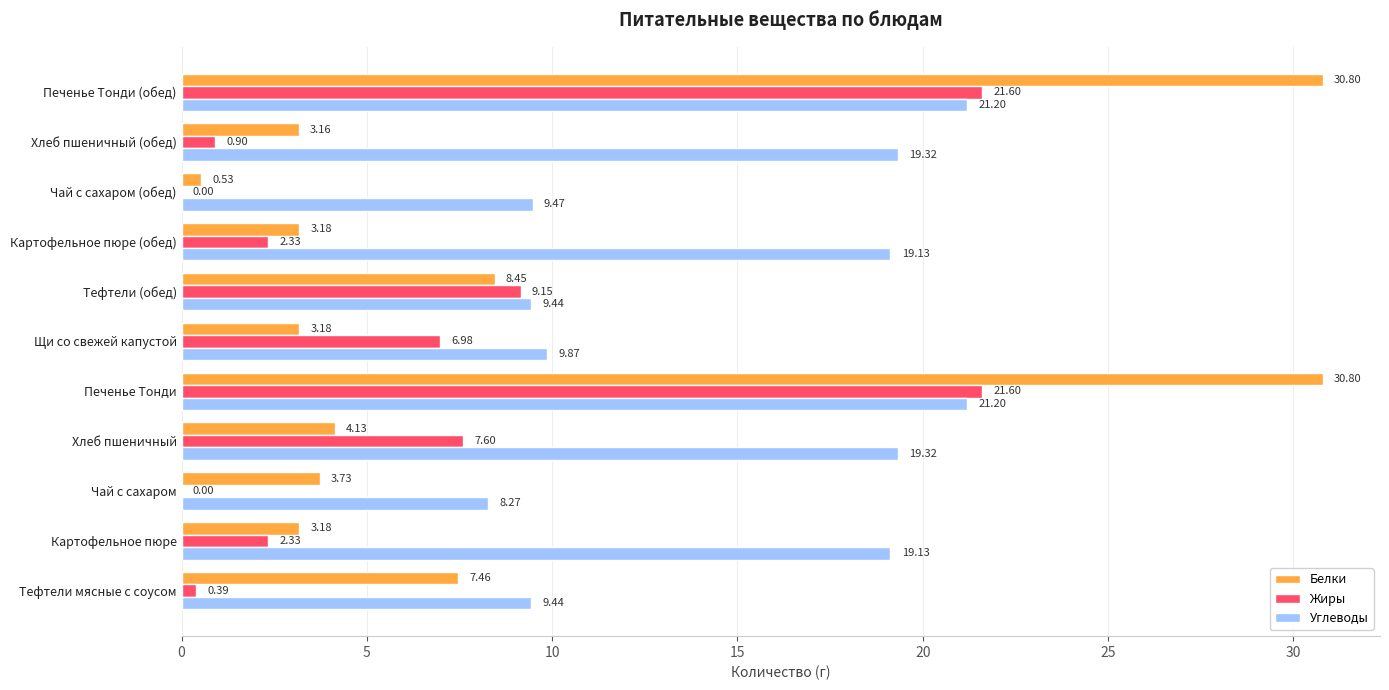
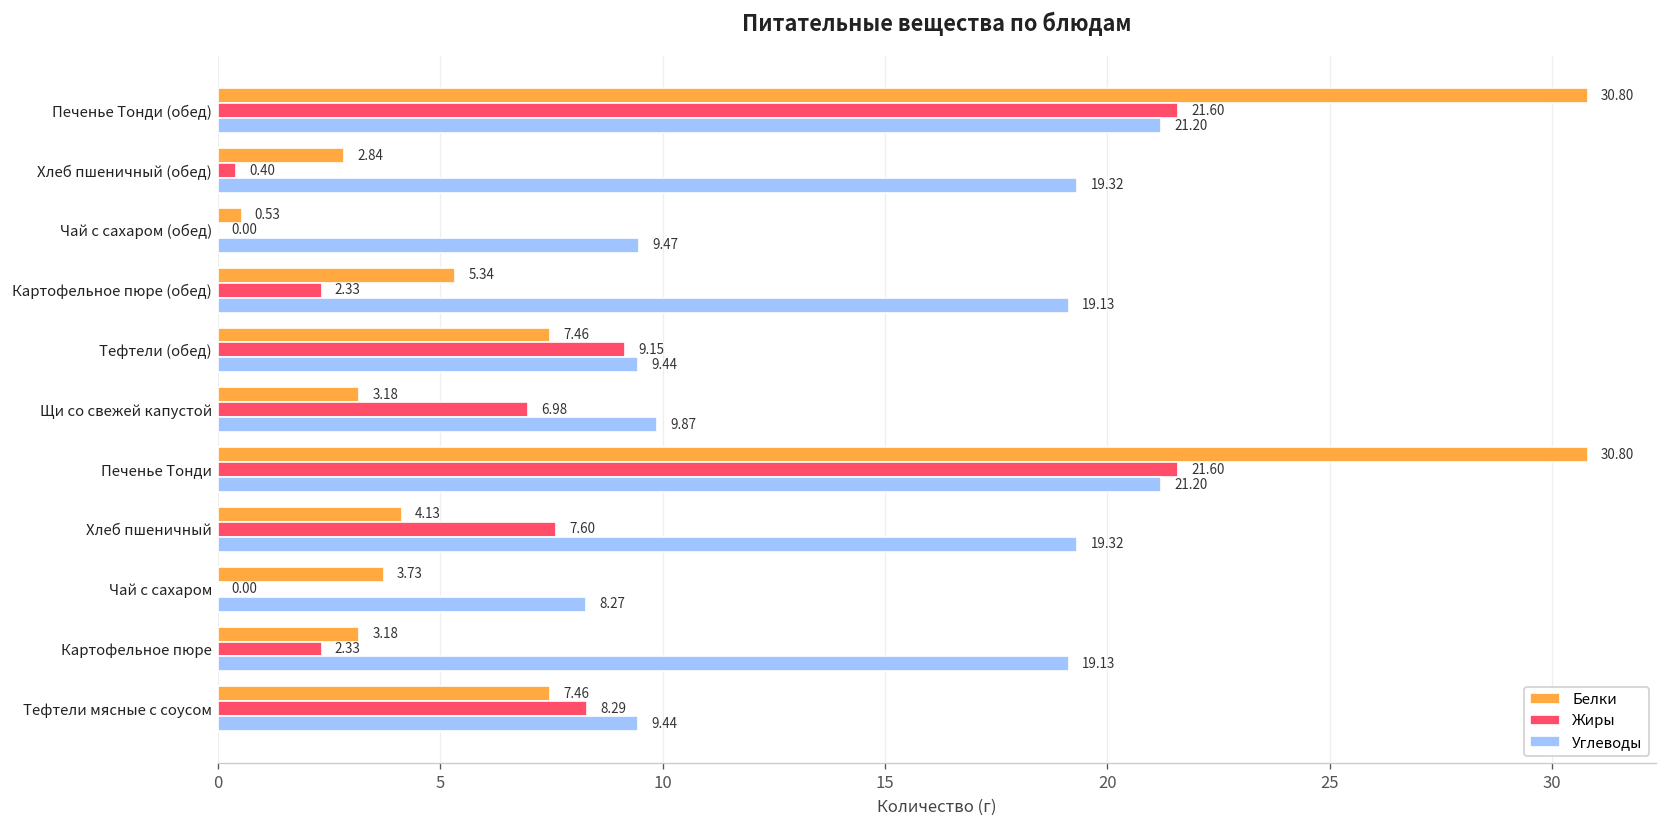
  {
    "Белки": {
      "Печенье Тонди (обед)": 30.80,
-     "Хлеб пшеничный (обед)": 3.16,
+     "Хлеб пшеничный (обед)": 2.84,
      "Чай с сахаром (обед)": 0.53,
-     "Картофельное пюре (обед)": 3.18,
-     "Тефтели (обед)": 8.45,
+     "Картофельное пюре (обед)": 5.34,
+     "Тефтели (обед)": 7.46,
      "Щи со свежей капустой": 3.18,
      "Печенье Тонди": 30.80,
      "Хлеб пшеничный": 4.13,
      "Чай с сахаром": 3.73,
      "Картофельное пюре": 3.18,
      "Тефтели мясные с соусом": 7.46
    },
    "Жиры": {
      "Печенье Тонди (обед)": 21.60,
-     "Хлеб пшеничный (обед)": 0.90,
+     "Хлеб пшеничный (обед)": 0.40,
      "Чай с сахаром (обед)": 0.00,
      "Картофельное пюре (обед)": 2.33,
      "Тефтели (обед)": 9.15,
      "Щи со свежей капустой": 6.98,
      "Печенье Тонди": 21.60,
      "Хлеб пшеничный": 7.60,
      "Чай с сахаром": 0.00,
      "Картофельное пюре": 2.33,
-     "Тефтели мясные с соусом": 0.39
+     "Тефтели мясные с соусом": 8.29
    },
    "Углеводы": {
      "Печенье Тонди (обед)": 21.20,
      "Хлеб пшеничный (обед)": 19.32,
      "Чай с сахаром (обед)": 9.47,
      "Картофельное пюре (обед)": 19.13,
      "Тефтели (обед)": 9.44,
      "Щи со свежей капустой": 9.87,
      "Печенье Тонди": 21.20,
      "Хлеб пшеничный": 19.32,
      "Чай с сахаром": 8.27,
      "Картофельное пюре": 19.13,
      "Тефтели мясные с соусом": 9.44
    }
  }
